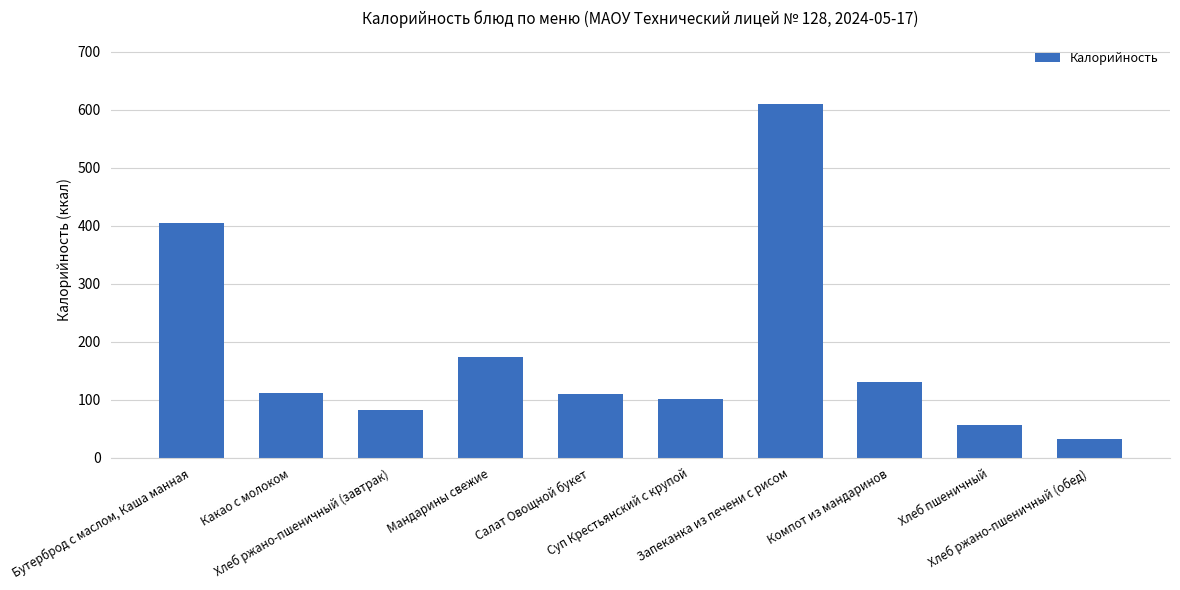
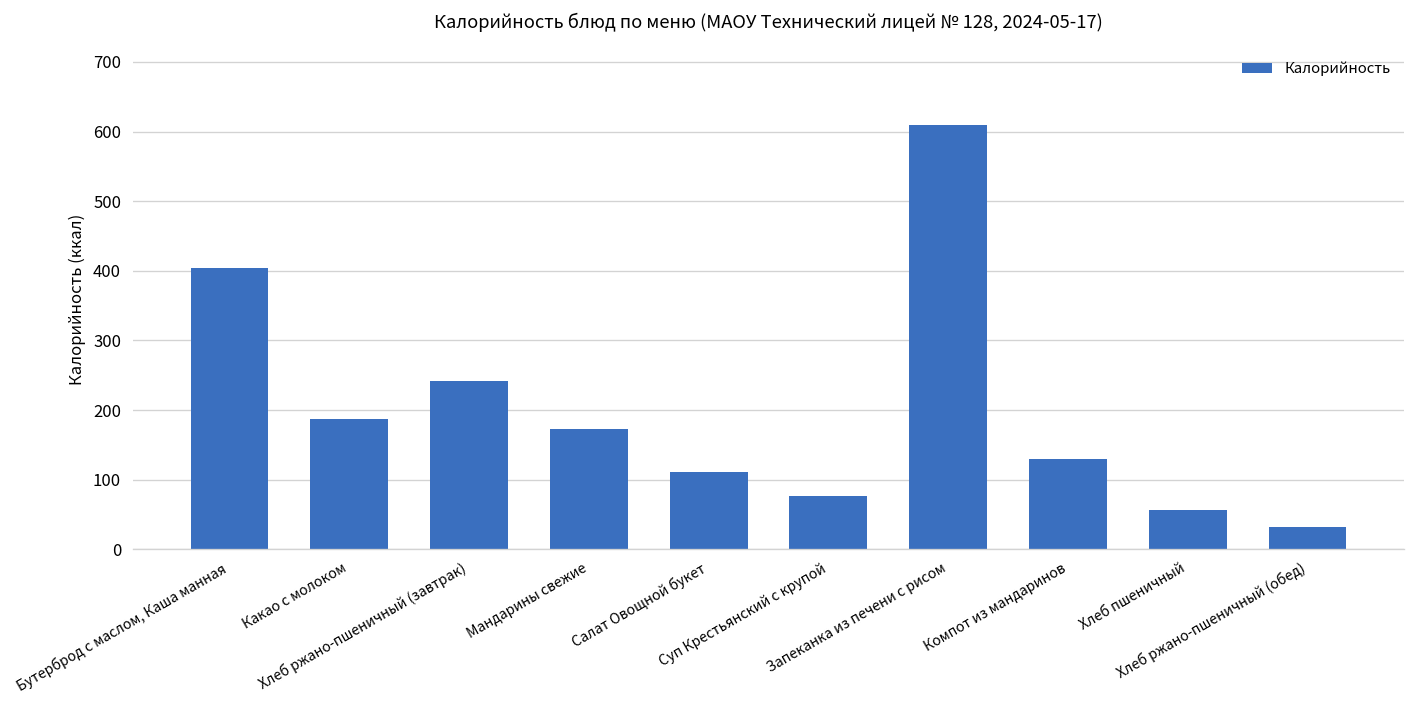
  {
    "Бутерброд с маслом, Каша манная": 400,
-   "Какао с молоком": 110,
-   "Хлеб ржано-пшеничный (завтрак)": 80,
+   "Какао с молоком": 190,
+   "Хлеб ржано-пшеничный (завтрак)": 240,
    "Мандарины свежие": 170,
    "Салат Овощной букет": 110,
-   "Суп Крестьянский с крупой": 100,
+   "Суп Крестьянский с крупой": 80,
    "Запеканка из печени с рисом": 610,
    "Компот из мандаринов": 130,
    "Хлеб пшеничный": 60,
    "Хлеб ржано-пшеничный (обед)": 30
  }
